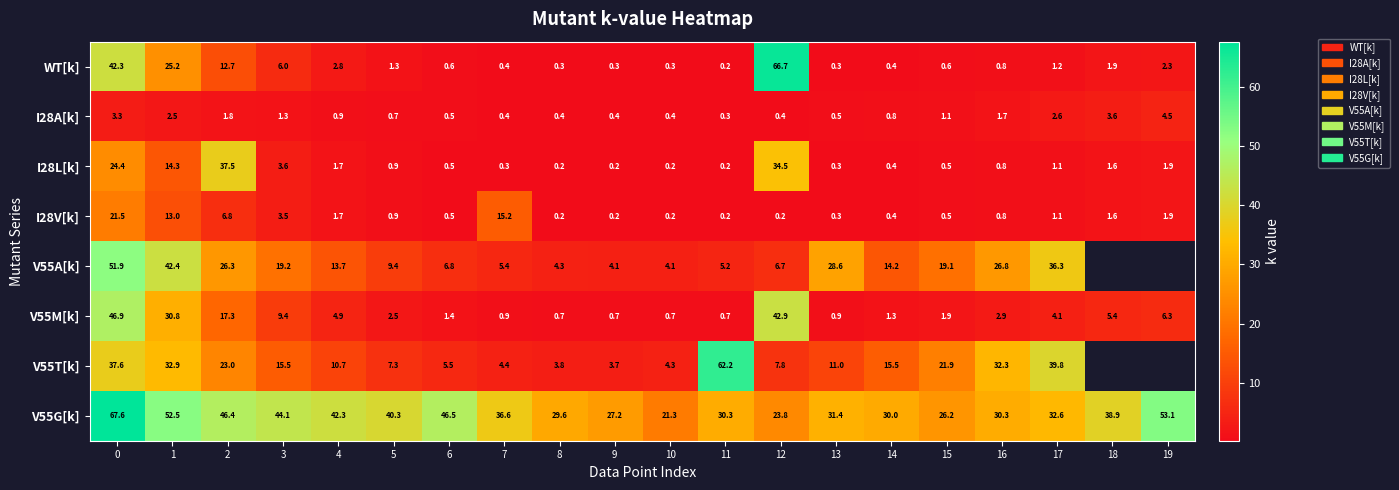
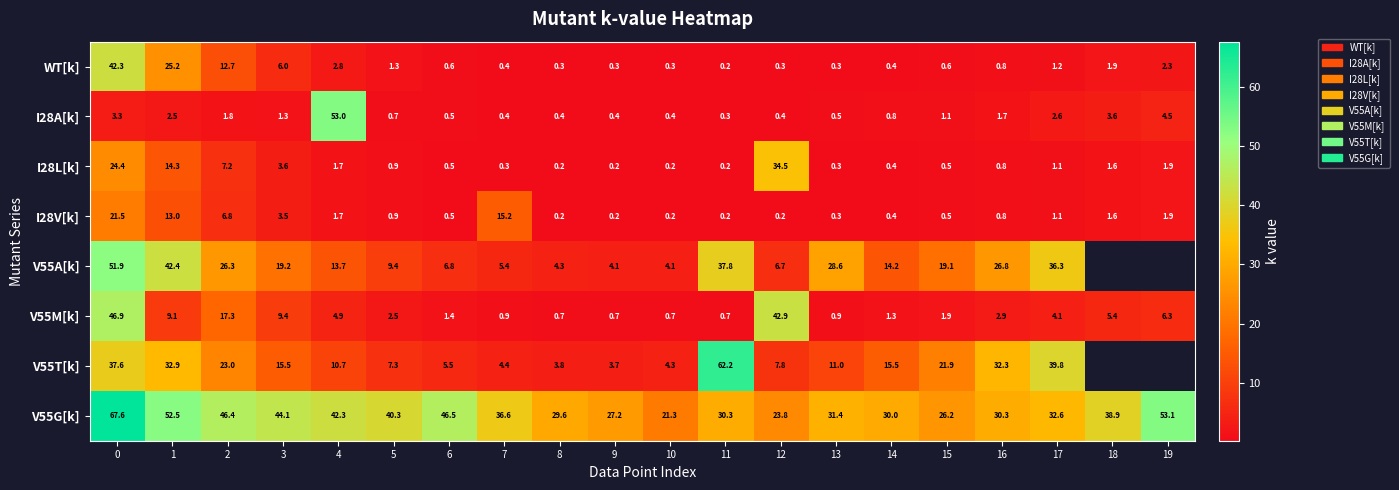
  {
    "WT[k]": {
      "0": 42.3,
      "1": 25.2,
      "2": 12.7,
      "3": 6.0,
      "4": 2.8,
      "5": 1.3,
      "6": 0.6,
      "7": 0.4,
      "8": 0.3,
      "9": 0.3,
      "10": 0.3,
      "11": 0.2,
-     "12": 66.7,
+     "12": 0.3,
      "13": 0.3,
      "14": 0.4,
      "15": 0.6,
      "16": 0.8,
      "17": 1.2,
      "18": 1.9,
      "19": 2.3
    },
    "I28A[k]": {
      "0": 3.3,
      "1": 2.5,
      "2": 1.8,
      "3": 1.3,
-     "4": 0.9,
+     "4": 53.0,
      "5": 0.7,
      "6": 0.5,
      "7": 0.4,
      "8": 0.4,
      "9": 0.4,
      "10": 0.4,
      "11": 0.3,
      "12": 0.4,
      "13": 0.5,
      "14": 0.8,
      "15": 1.1,
      "16": 1.7,
      "17": 2.6,
      "18": 3.6,
      "19": 4.5
    },
    "I28L[k]": {
      "0": 24.4,
      "1": 14.3,
-     "2": 37.5,
+     "2": 7.2,
      "3": 3.6,
      "4": 1.7,
      "5": 0.9,
      "6": 0.5,
      "7": 0.3,
      "8": 0.2,
      "9": 0.2,
      "10": 0.2,
      "11": 0.2,
      "12": 34.5,
      "13": 0.3,
      "14": 0.4,
      "15": 0.5,
      "16": 0.8,
      "17": 1.1,
      "18": 1.6,
      "19": 1.9
    },
    "I28V[k]": {
      "0": 21.5,
      "1": 13.0,
      "2": 6.8,
      "3": 3.5,
      "4": 1.7,
      "5": 0.9,
      "6": 0.5,
      "7": 15.2,
      "8": 0.2,
      "9": 0.2,
      "10": 0.2,
      "11": 0.2,
      "12": 0.2,
      "13": 0.3,
      "14": 0.4,
      "15": 0.5,
      "16": 0.8,
      "17": 1.1,
      "18": 1.6,
      "19": 1.9
    },
    "V55A[k]": {
      "0": 51.9,
      "1": 42.4,
      "2": 26.3,
      "3": 19.2,
      "4": 13.7,
      "5": 9.4,
      "6": 6.8,
      "7": 5.4,
      "8": 4.3,
      "9": 4.1,
      "10": 4.1,
-     "11": 5.2,
+     "11": 37.8,
      "12": 6.7,
      "13": 28.6,
      "14": 14.2,
      "15": 19.1,
      "16": 26.8,
      "17": 36.3
    },
    "V55M[k]": {
      "0": 46.9,
-     "1": 30.8,
+     "1": 9.1,
      "2": 17.3,
      "3": 9.4,
      "4": 4.9,
      "5": 2.5,
      "6": 1.4,
      "7": 0.9,
      "8": 0.7,
      "9": 0.7,
      "10": 0.7,
      "11": 0.7,
      "12": 42.9,
      "13": 0.9,
      "14": 1.3,
      "15": 1.9,
      "16": 2.9,
      "17": 4.1,
      "18": 5.4,
      "19": 6.3
    },
    "V55T[k]": {
      "0": 37.6,
      "1": 32.9,
      "2": 23.0,
      "3": 15.5,
      "4": 10.7,
      "5": 7.3,
      "6": 5.5,
      "7": 4.4,
      "8": 3.8,
      "9": 3.7,
      "10": 4.3,
      "11": 62.2,
      "12": 7.8,
      "13": 11.0,
      "14": 15.5,
      "15": 21.9,
      "16": 32.3,
      "17": 39.8
    },
    "V55G[k]": {
      "0": 67.6,
      "1": 52.5,
      "2": 46.4,
      "3": 44.1,
      "4": 42.3,
      "5": 40.3,
      "6": 46.5,
      "7": 36.6,
      "8": 29.6,
      "9": 27.2,
      "10": 21.3,
      "11": 30.3,
      "12": 23.8,
      "13": 31.4,
      "14": 30.0,
      "15": 26.2,
      "16": 30.3,
      "17": 32.6,
      "18": 38.9,
      "19": 53.1
    }
  }
